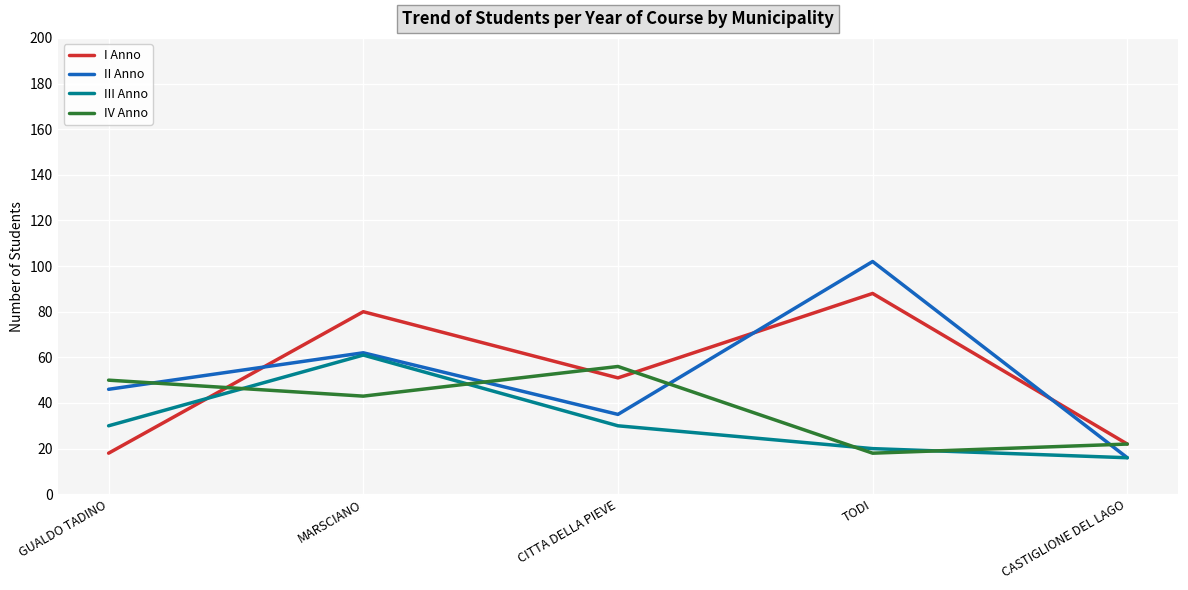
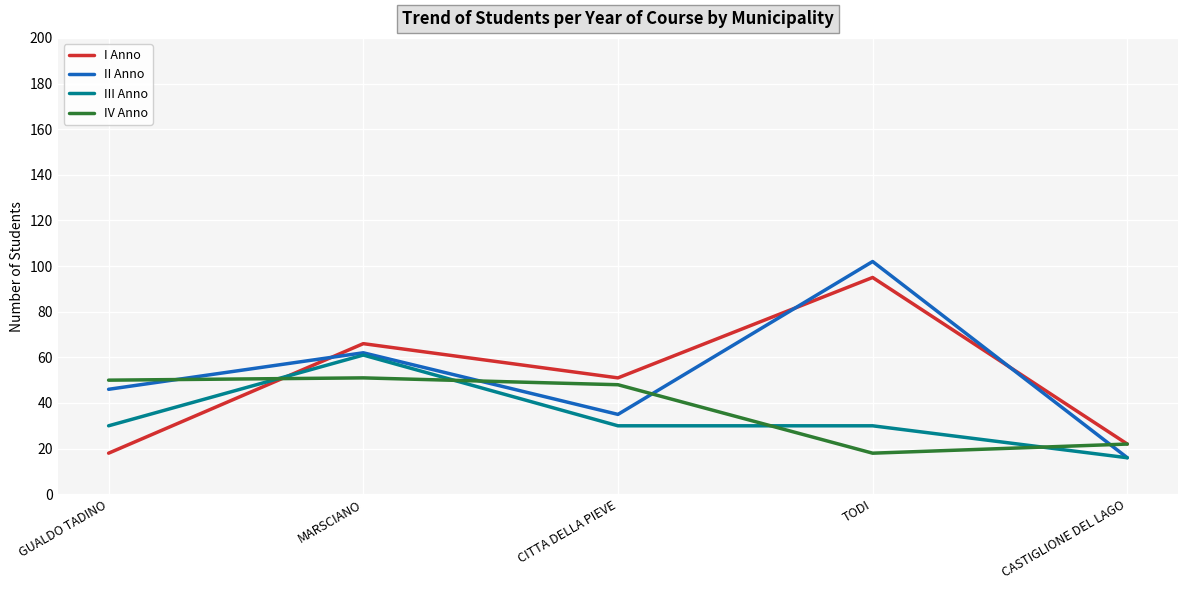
  {
    "I Anno": {
      "GUALDO TADINO": 18,
-     "MARSCIANO": 80,
+     "MARSCIANO": 66,
      "CITTA DELLA PIEVE": 51,
-     "TODI": 88
+     "TODI": 95
    },
    "II Anno": {
      "GUALDO TADINO": 46,
      "CITTA DELLA PIEVE": 35,
      "TODI": 102
    },
    "III Anno": {
      "GUALDO TADINO": 30,
      "CITTA DELLA PIEVE": 30,
-     "TODI": 20
+     "TODI": 30
    },
    "IV Anno": {
      "GUALDO TADINO": 50,
-     "MARSCIANO": 43,
-     "CITTA DELLA PIEVE": 56,
+     "MARSCIANO": 51,
+     "CITTA DELLA PIEVE": 48,
      "TODI": 18
    }
  }
